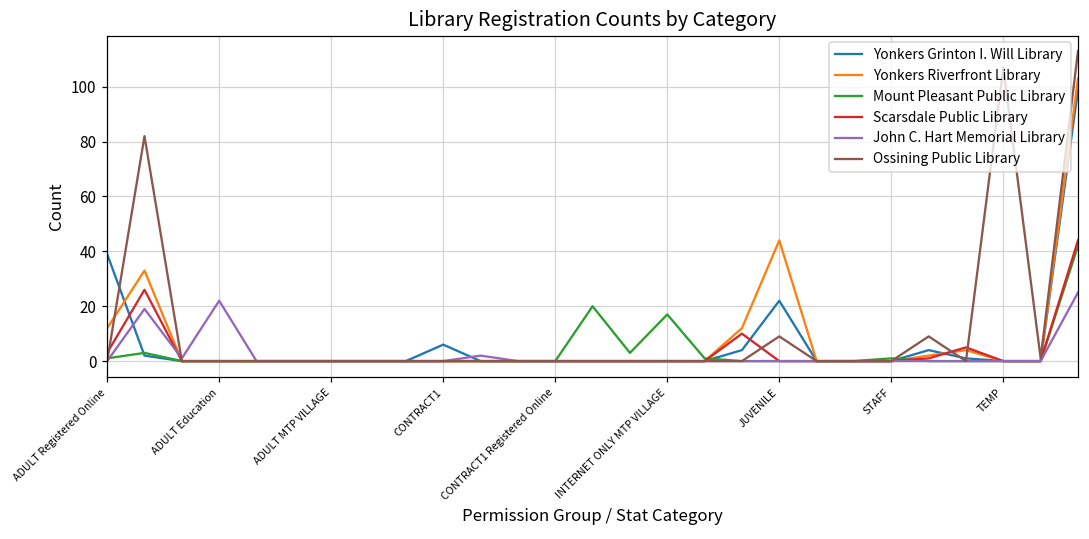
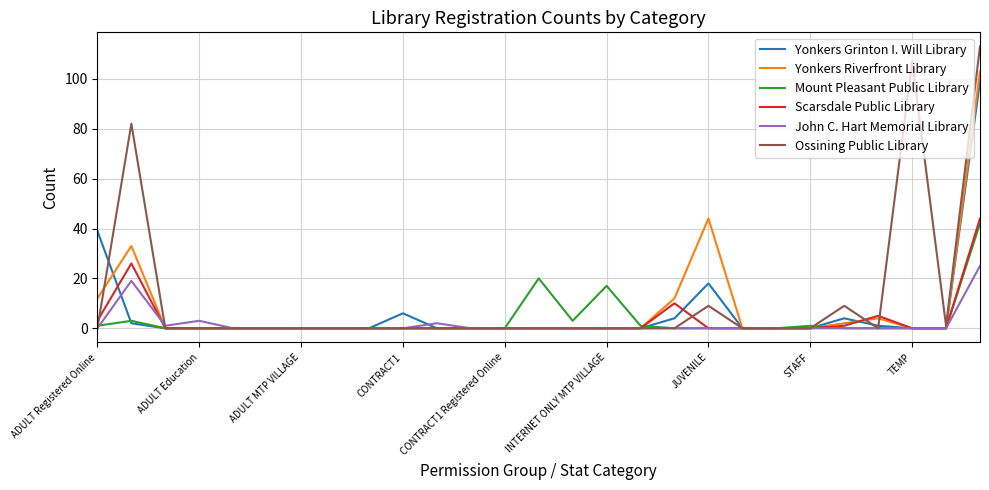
  {
    "Yonkers Grinton I. Will Library": {
      "ADULT Registered Online": 39,
      "CONTRACT1": 6,
-     "JUVENILE": 22
+     "JUVENILE": 18
    },
    "Yonkers Riverfront Library": {
      "ADULT Registered Online": 12,
      "JUVENILE": 44
    },
    "Mount Pleasant Public Library": {
      "INTERNET ONLY MTP VILLAGE": 17
    },
    "Scarsdale Public Library": {
      "ADULT Registered Online": 3
    },
    "John C. Hart Memorial Library": {
-     "ADULT Education": 22
+     "ADULT Education": 3
    },
    "Ossining Public Library": {
      "JUVENILE": 9
    }
  }
